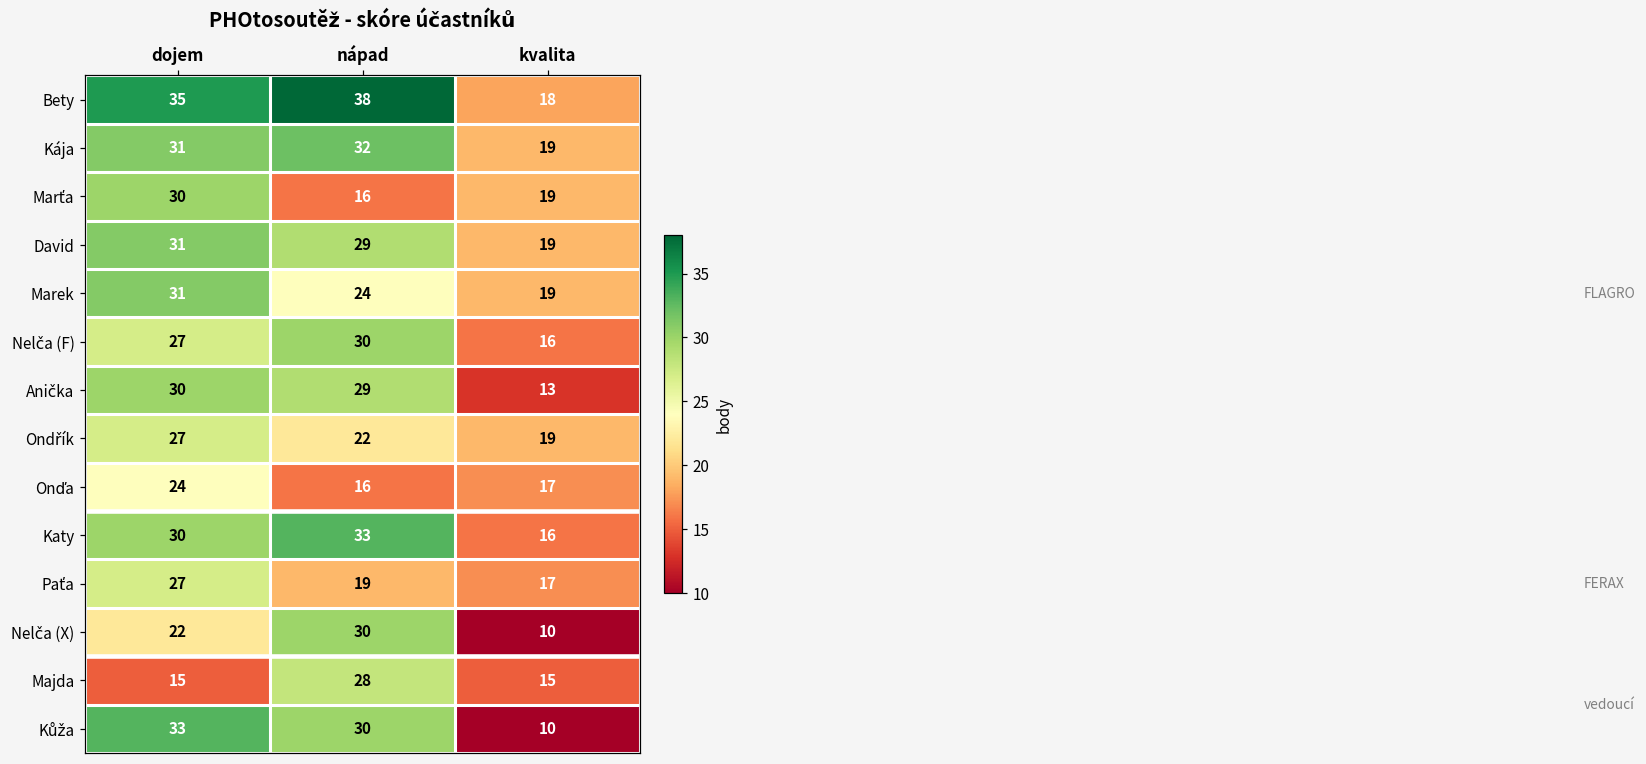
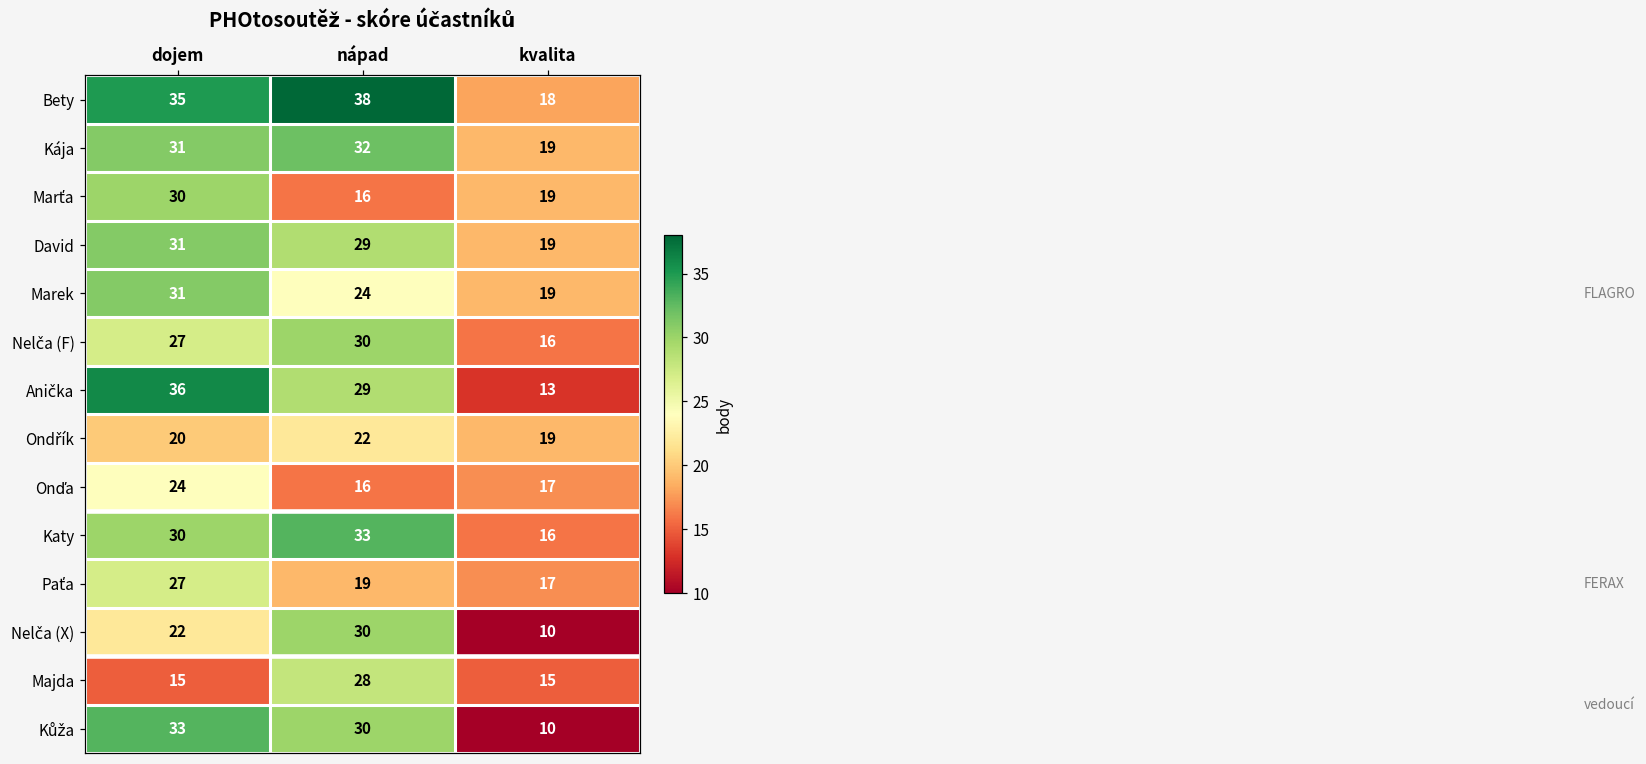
  {
    "Bety": {
      "dojem": 35,
      "nápad": 38,
      "kvalita": 18
    },
    "Kája": {
      "dojem": 31,
      "nápad": 32,
      "kvalita": 19
    },
    "Marťa": {
      "dojem": 30,
      "nápad": 16,
      "kvalita": 19
    },
    "David": {
      "dojem": 31,
      "nápad": 29,
      "kvalita": 19
    },
    "Marek": {
      "dojem": 31,
      "nápad": 24,
      "kvalita": 19
    },
    "Nelča (F)": {
      "dojem": 27,
      "nápad": 30,
      "kvalita": 16
    },
    "Anička": {
-     "dojem": 30,
+     "dojem": 36,
      "nápad": 29,
      "kvalita": 13
    },
    "Ondřík": {
-     "dojem": 27,
+     "dojem": 20,
      "nápad": 22,
      "kvalita": 19
    },
    "Onďa": {
      "dojem": 24,
      "nápad": 16,
      "kvalita": 17
    },
    "Katy": {
      "dojem": 30,
      "nápad": 33,
      "kvalita": 16
    },
    "Paťa": {
      "dojem": 27,
      "nápad": 19,
      "kvalita": 17
    },
    "Nelča (X)": {
      "dojem": 22,
      "nápad": 30,
      "kvalita": 10
    },
    "Majda": {
      "dojem": 15,
      "nápad": 28,
      "kvalita": 15
    },
    "Kůža": {
      "dojem": 33,
      "nápad": 30,
      "kvalita": 10
    }
  }
